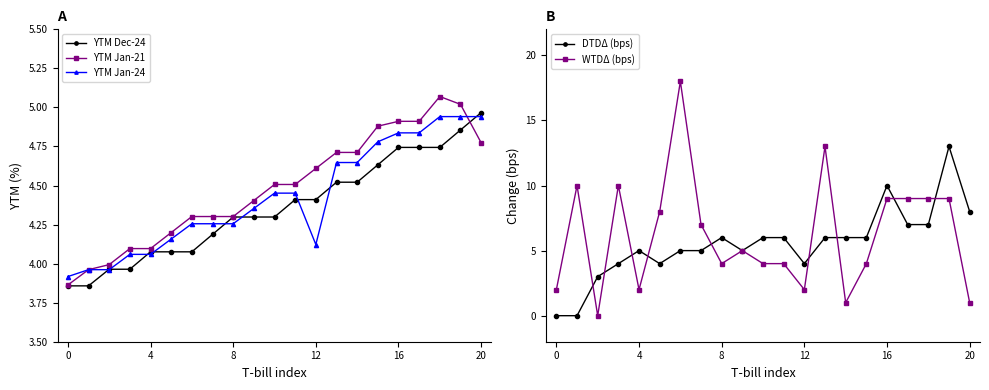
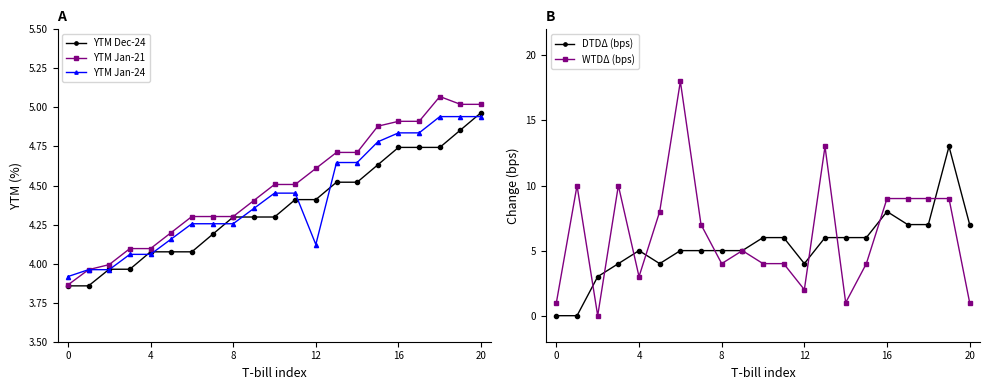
  {
    "A": {
      "YTM Dec-24": {
        "4": 4.08,
        "12": 4.41,
        "16": 4.74,
        "20": 4.97
      },
      "YTM Jan-21": {
        "4": 4.10,
        "12": 4.61,
        "16": 4.91,
-       "20": 4.77
+       "20": 5.02
      },
      "YTM Jan-24": {
        "0": 3.92,
        "4": 4.06,
        "8": 4.26,
        "12": 4.12,
        "16": 4.84,
        "20": 4.94
      }
    },
    "B": {
      "DTDΔ (bps)": {
        "0": 0,
        "4": 5,
-       "8": 6,
+       "8": 5,
        "12": 4,
-       "16": 10,
-       "20": 8
+       "16": 8,
+       "20": 7
      },
      "WTDΔ (bps)": {
-       "0": 2,
-       "4": 2,
+       "0": 1,
+       "4": 3,
        "8": 4,
        "12": 2,
        "16": 9,
        "20": 1
      }
    }
  }
